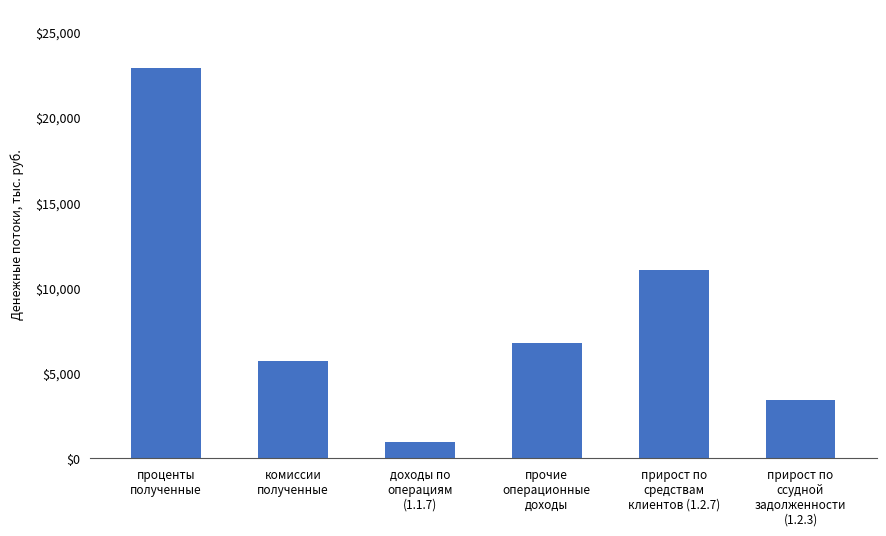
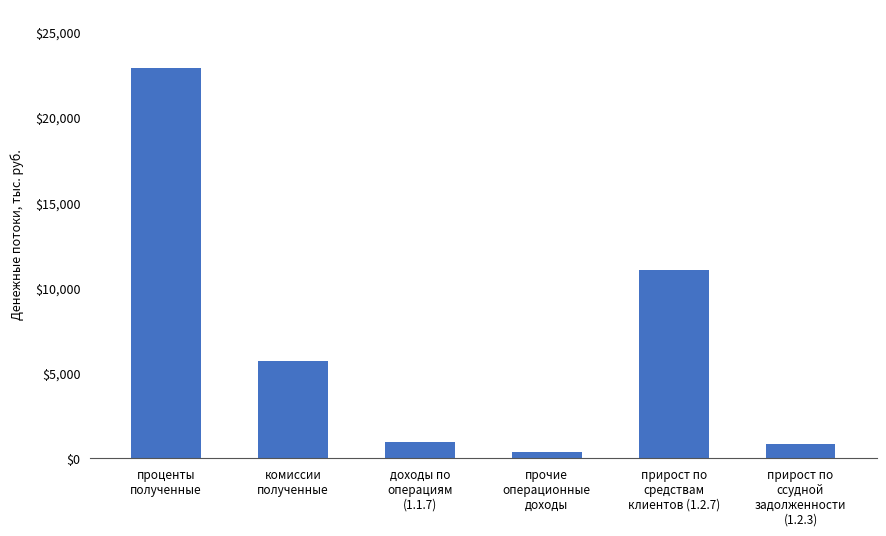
  {
    "проценты полученные": "$22,900",
    "комиссии полученные": "$5,700",
    "доходы по операциям (1.1.7)": "$900",
-   "прочие операционные доходы": "$6,800",
+   "прочие операционные доходы": "$400",
    "прирост по средствам клиентов (1.2.7)": "$11,000",
-   "прирост по ссудной задолженности (1.2.3)": "$3,400"
+   "прирост по ссудной задолженности (1.2.3)": "$800"
  }
